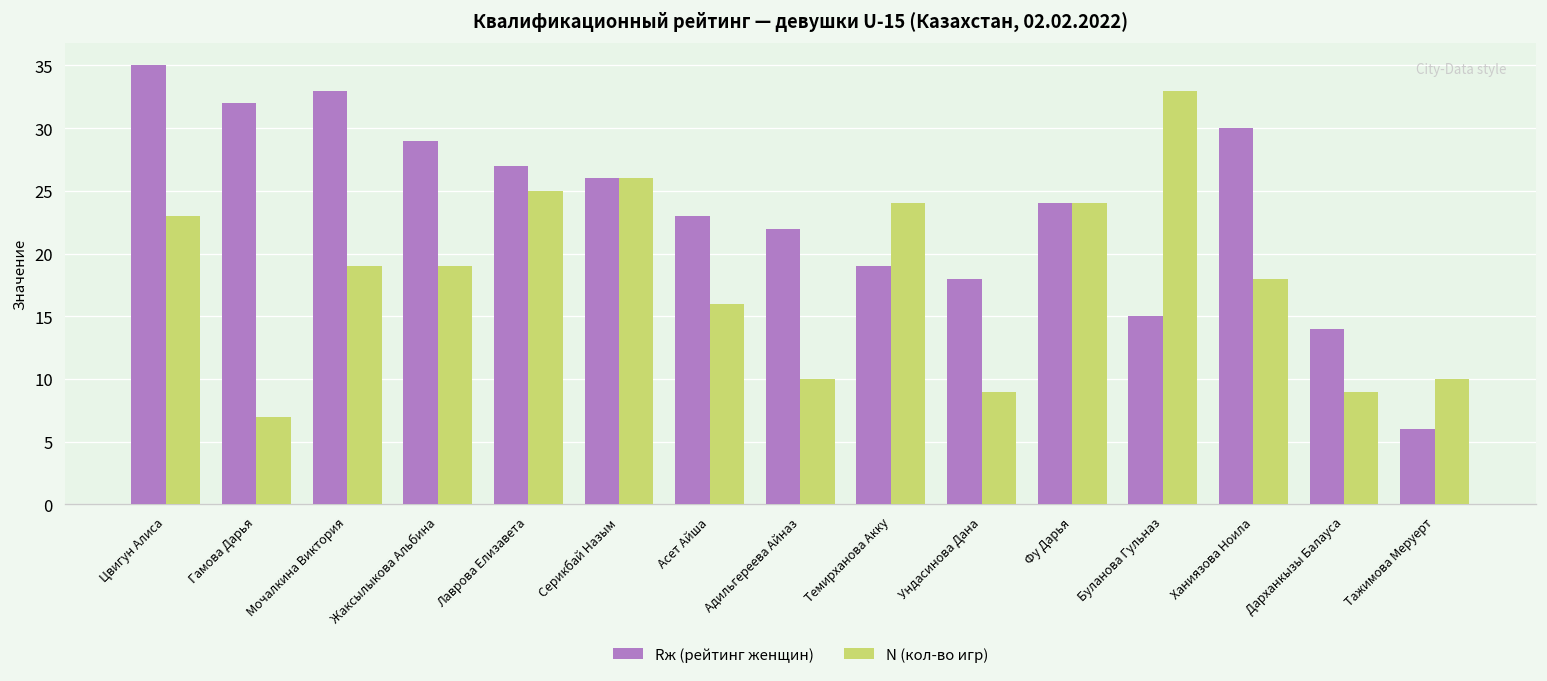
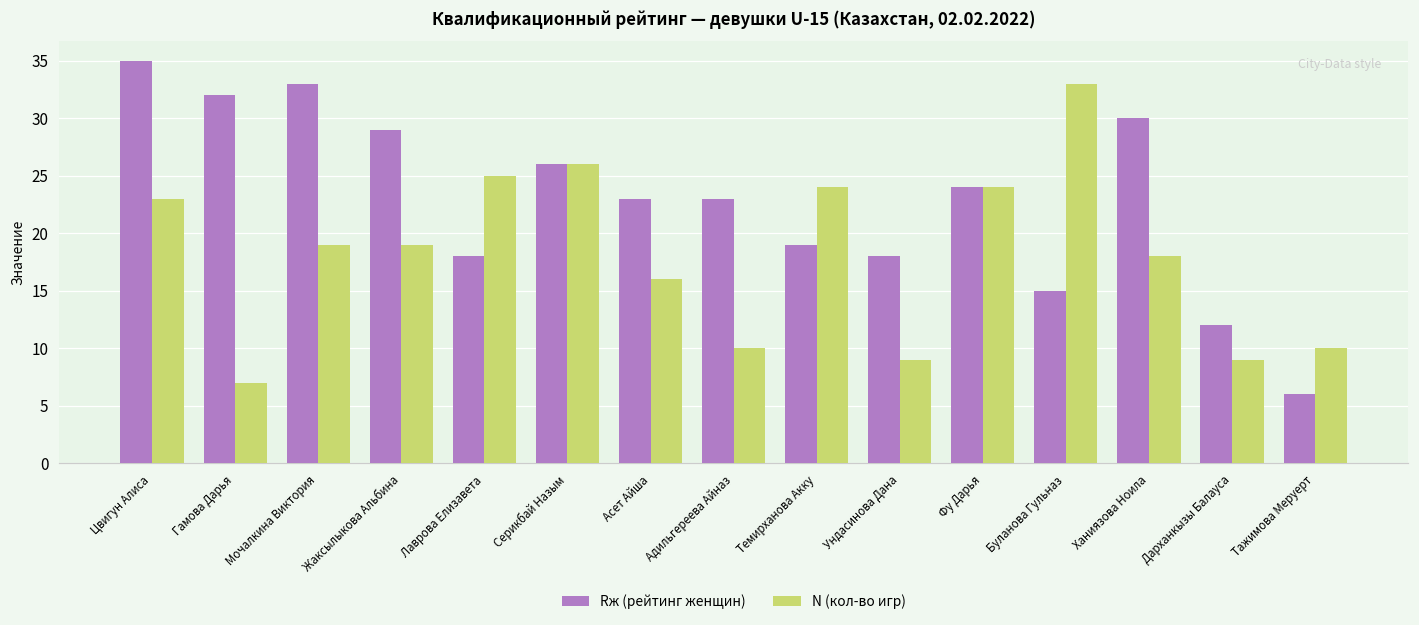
  {
    "Rж (рейтинг женщин)": {
      "Цвигун Алиса": 35,
      "Гамова Дарья": 32,
      "Мочалкина Виктория": 33,
      "Жаксылыкова Альбина": 29,
-     "Лаврова Елизавета": 27,
+     "Лаврова Елизавета": 18,
      "Серикбай Назым": 26,
      "Асет Айша": 23,
-     "Адильгереева Айназ": 22,
+     "Адильгереева Айназ": 23,
      "Темирханова Акку": 19,
      "Ундасинова Дана": 18,
      "Фу Дарья": 24,
      "Буланова Гульназ": 15,
      "Ханиязова Ноила": 30,
-     "Дарханкызы Балауса": 14,
+     "Дарханкызы Балауса": 12,
      "Тажимова Меруерт": 6
    },
    "N (кол-во игр)": {
      "Цвигун Алиса": 23,
      "Гамова Дарья": 7,
      "Мочалкина Виктория": 19,
      "Жаксылыкова Альбина": 19,
      "Лаврова Елизавета": 25,
      "Серикбай Назым": 26,
      "Асет Айша": 16,
      "Адильгереева Айназ": 10,
      "Темирханова Акку": 24,
      "Ундасинова Дана": 9,
      "Фу Дарья": 24,
      "Буланова Гульназ": 33,
      "Ханиязова Ноила": 18,
      "Дарханкызы Балауса": 9,
      "Тажимова Меруерт": 10
    }
  }
